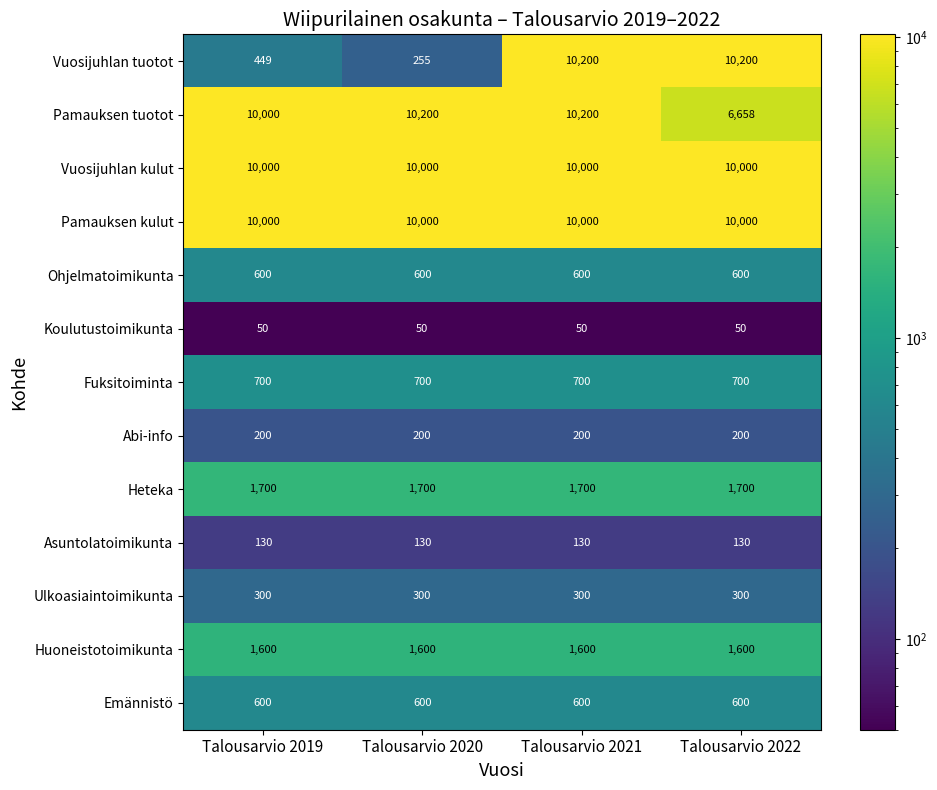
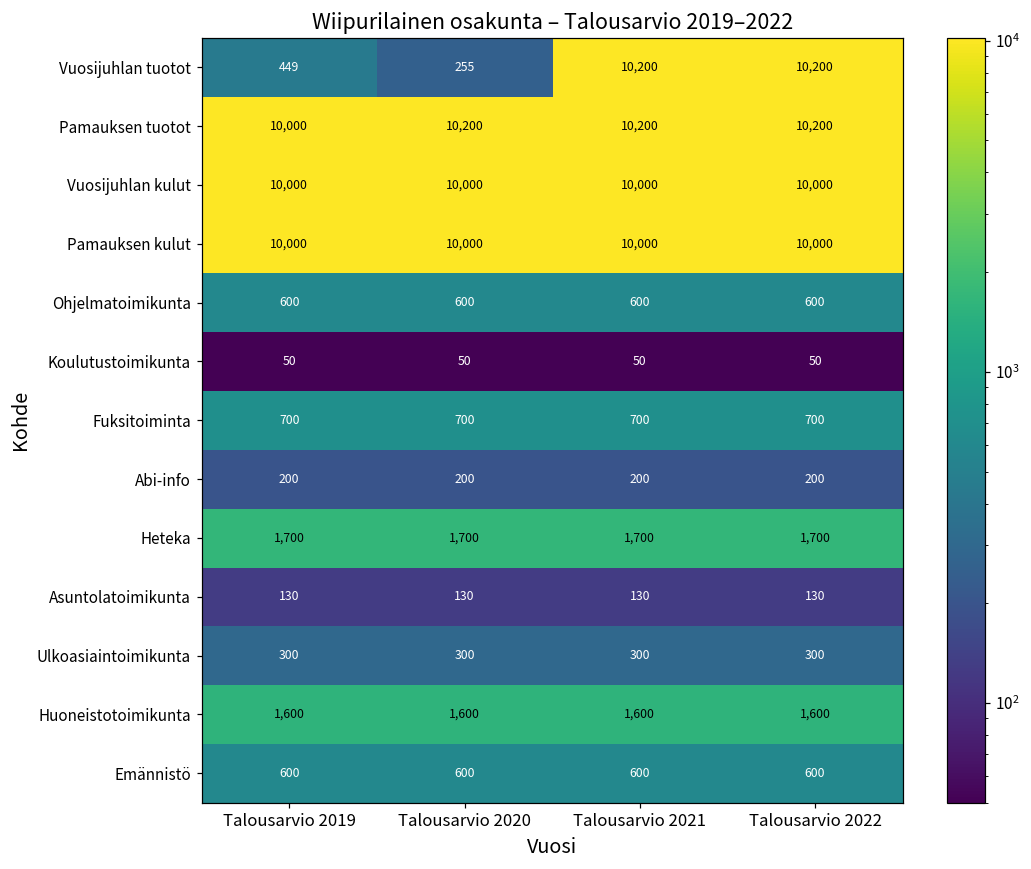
  {
    "Vuosijuhlan tuotot": {
      "Talousarvio 2019": "449",
      "Talousarvio 2020": "255",
      "Talousarvio 2021": "10,200",
      "Talousarvio 2022": "10,200"
    },
    "Pamauksen tuotot": {
      "Talousarvio 2019": "10,000",
      "Talousarvio 2020": "10,200",
      "Talousarvio 2021": "10,200",
-     "Talousarvio 2022": "6,658"
+     "Talousarvio 2022": "10,200"
    },
    "Vuosijuhlan kulut": {
      "Talousarvio 2019": "10,000",
      "Talousarvio 2020": "10,000",
      "Talousarvio 2021": "10,000",
      "Talousarvio 2022": "10,000"
    },
    "Pamauksen kulut": {
      "Talousarvio 2019": "10,000",
      "Talousarvio 2020": "10,000",
      "Talousarvio 2021": "10,000",
      "Talousarvio 2022": "10,000"
    },
    "Ohjelmatoimikunta": {
      "Talousarvio 2019": "600",
      "Talousarvio 2020": "600",
      "Talousarvio 2021": "600",
      "Talousarvio 2022": "600"
    },
    "Koulutustoimikunta": {
      "Talousarvio 2019": "50",
      "Talousarvio 2020": "50",
      "Talousarvio 2021": "50",
      "Talousarvio 2022": "50"
    },
    "Fuksitoiminta": {
      "Talousarvio 2019": "700",
      "Talousarvio 2020": "700",
      "Talousarvio 2021": "700",
      "Talousarvio 2022": "700"
    },
    "Abi-info": {
      "Talousarvio 2019": "200",
      "Talousarvio 2020": "200",
      "Talousarvio 2021": "200",
      "Talousarvio 2022": "200"
    },
    "Heteka": {
      "Talousarvio 2019": "1,700",
      "Talousarvio 2020": "1,700",
      "Talousarvio 2021": "1,700",
      "Talousarvio 2022": "1,700"
    },
    "Asuntolatoimikunta": {
      "Talousarvio 2019": "130",
      "Talousarvio 2020": "130",
      "Talousarvio 2021": "130",
      "Talousarvio 2022": "130"
    },
    "Ulkoasiaintoimikunta": {
      "Talousarvio 2019": "300",
      "Talousarvio 2020": "300",
      "Talousarvio 2021": "300",
      "Talousarvio 2022": "300"
    },
    "Huoneistotoimikunta": {
      "Talousarvio 2019": "1,600",
      "Talousarvio 2020": "1,600",
      "Talousarvio 2021": "1,600",
      "Talousarvio 2022": "1,600"
    },
    "Emännistö": {
      "Talousarvio 2019": "600",
      "Talousarvio 2020": "600",
      "Talousarvio 2021": "600",
      "Talousarvio 2022": "600"
    }
  }
